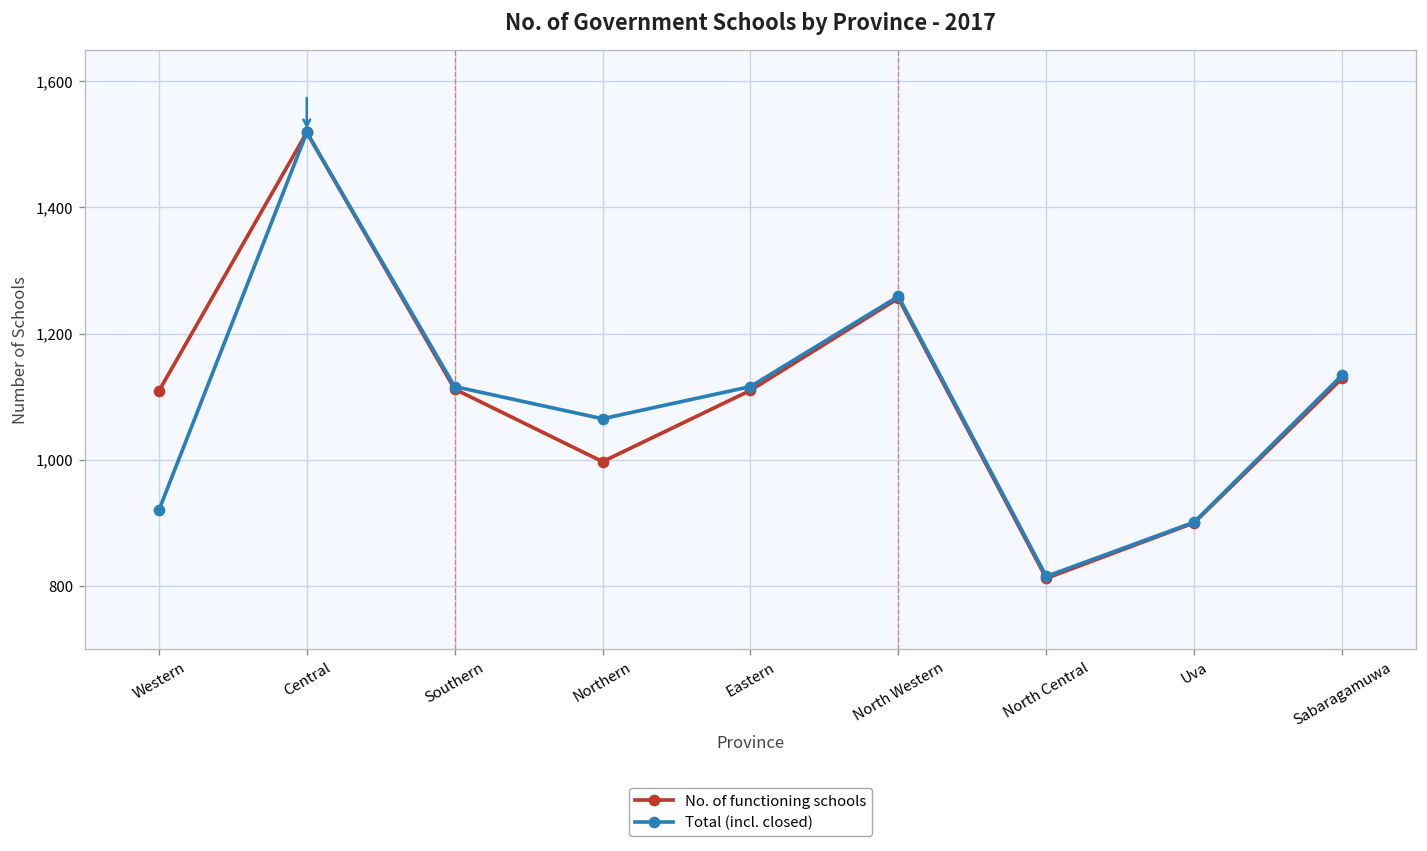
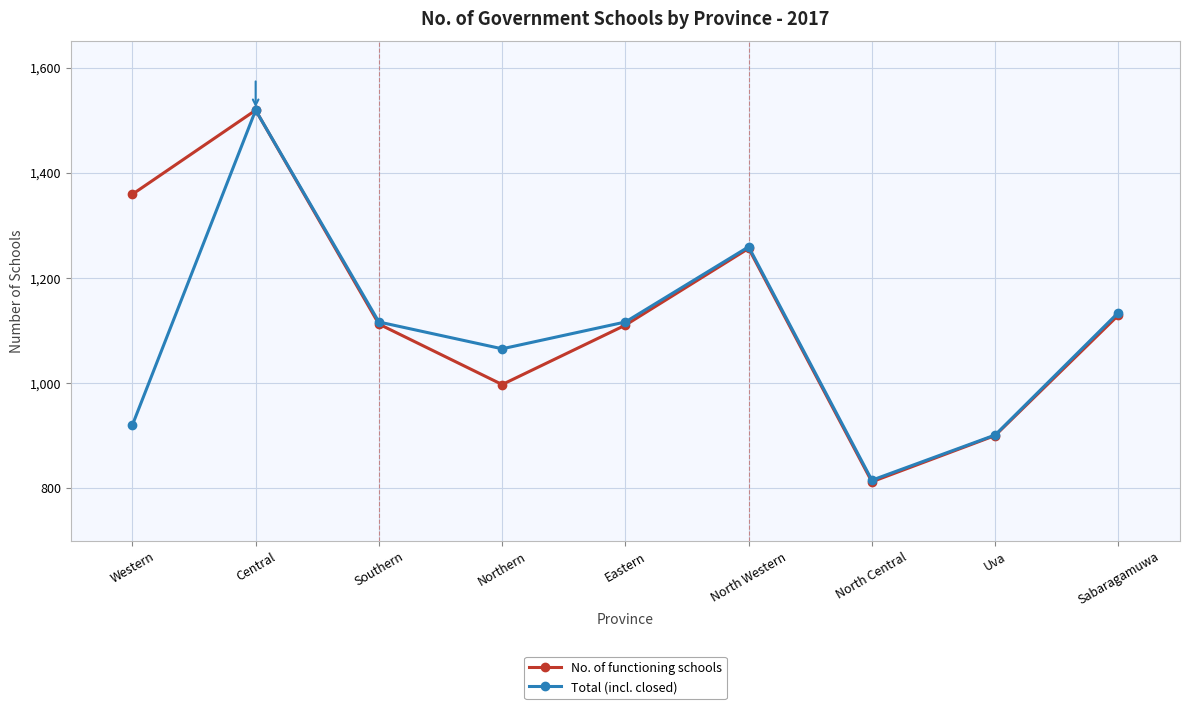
  {
    "No. of functioning schools": {
-     "Western": "1,110",
+     "Western": "1,360",
      "Northern": "1,000",
      "Eastern": "1,110",
      "Sabaragamuwa": "1,130"
    },
    "Total (incl. closed)": {
      "Western": "920",
      "Northern": "1,070",
      "Eastern": "1,120",
      "Sabaragamuwa": "1,130"
    }
  }
